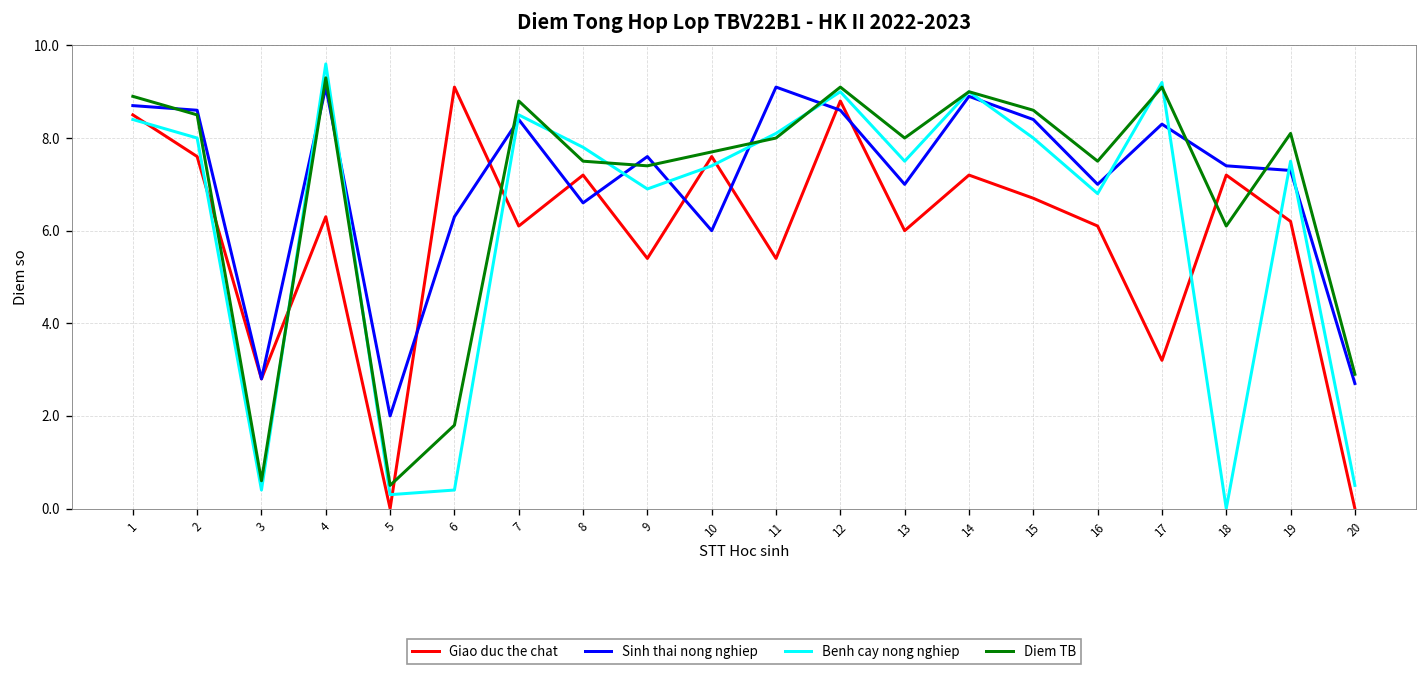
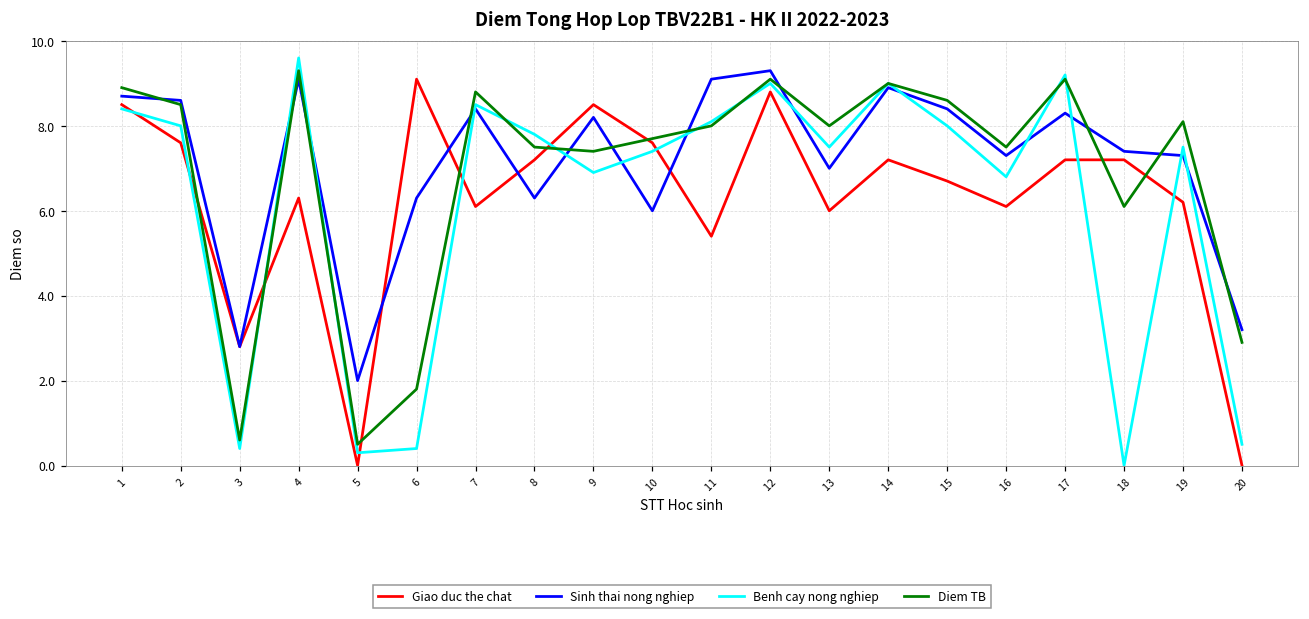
  {
    "Giao duc the chat": {
      "1": 8.5,
      "2": 7.6,
      "4": 6.3,
      "5": 0.0,
      "6": 9.1,
      "7": 6.1,
      "8": 7.2,
-     "9": 5.4,
+     "9": 8.5,
      "10": 7.6,
      "11": 5.4,
      "12": 8.8,
      "13": 6.0,
      "14": 7.2,
      "15": 6.7,
      "16": 6.1,
-     "17": 3.2,
+     "17": 7.2,
      "18": 7.2,
      "19": 6.2,
      "20": 0.0
    },
    "Sinh thai nong nghiep": {
      "1": 8.7,
      "2": 8.6,
      "4": 9.1,
      "5": 2.0,
      "6": 6.3,
      "7": 8.4,
-     "8": 6.6,
-     "9": 7.6,
+     "8": 6.3,
+     "9": 8.2,
      "10": 6.0,
      "11": 9.1,
-     "12": 8.6,
+     "12": 9.3,
      "13": 7.0,
      "14": 8.9,
      "15": 8.4,
-     "16": 7.0,
+     "16": 7.3,
      "17": 8.3,
      "18": 7.4,
      "19": 7.3,
-     "20": 2.7
+     "20": 3.2
    },
    "Benh cay nong nghiep": {
      "1": 8.4,
      "2": 8.0,
      "3": 0.4,
      "4": 9.6,
      "5": 0.3,
      "6": 0.4,
      "7": 8.5,
      "8": 7.8,
      "9": 6.9,
      "10": 7.4,
      "11": 8.1,
      "12": 9.0,
      "13": 7.5,
      "15": 8.0,
      "16": 6.8,
      "17": 9.2,
      "18": 0.0,
      "19": 7.5,
      "20": 0.5
    },
    "Diem TB": {
      "1": 8.9,
      "2": 8.5,
      "3": 0.6,
      "4": 9.3,
      "5": 0.5,
      "6": 1.8,
      "7": 8.8,
      "8": 7.5,
      "9": 7.4,
      "10": 7.7,
      "11": 8.0,
      "12": 9.1,
      "13": 8.0,
      "15": 8.6,
      "16": 7.5,
      "17": 9.1,
      "18": 6.1,
      "19": 8.1,
      "20": 2.9
    }
  }
